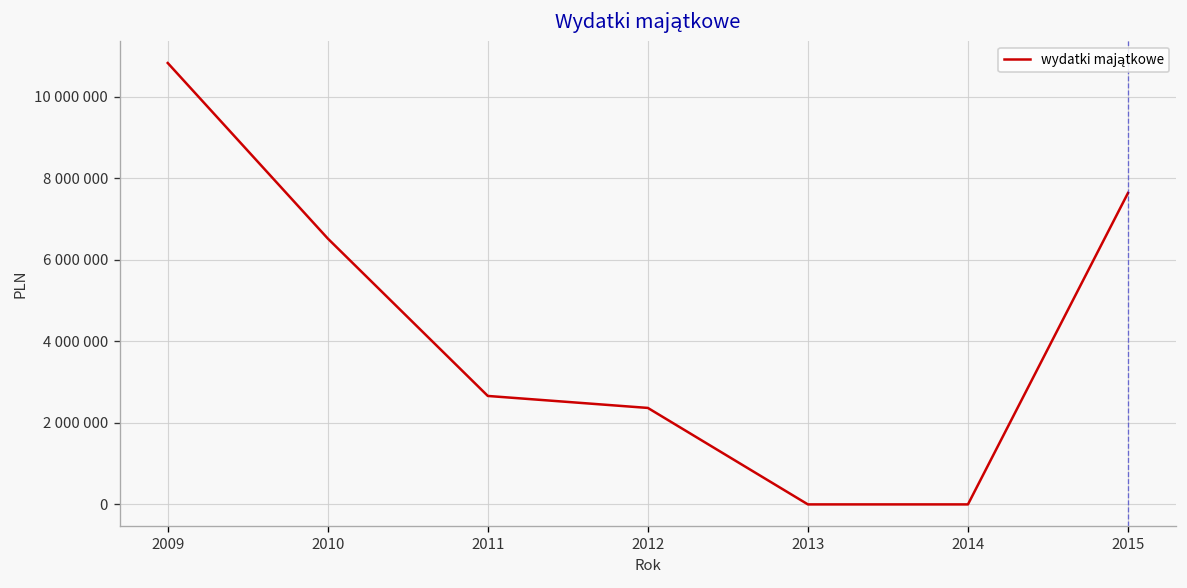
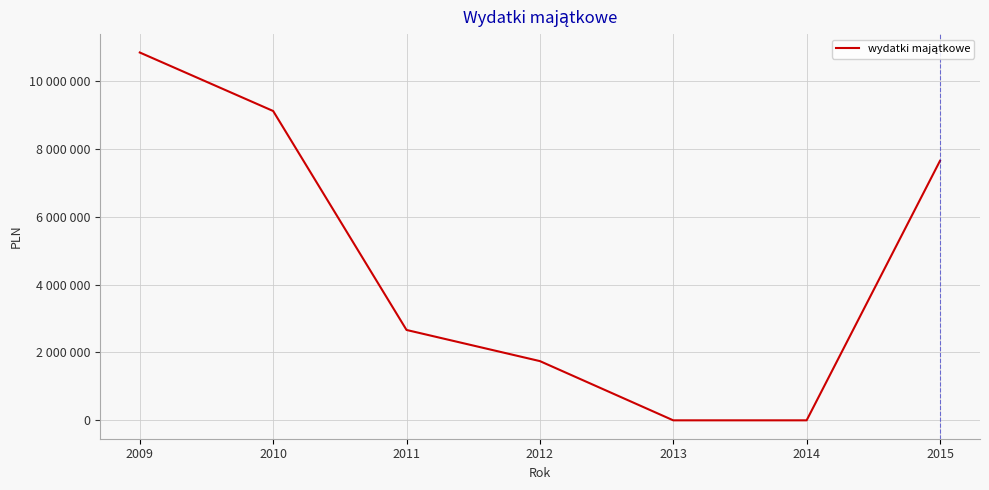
  {
    "2009": 10800000,
-   "2010": 6500000,
+   "2010": 9100000,
    "2011": 2700000,
-   "2012": 2400000,
+   "2012": 1700000,
    "2013": 0,
    "2014": 0,
    "2015": 7600000
  }
